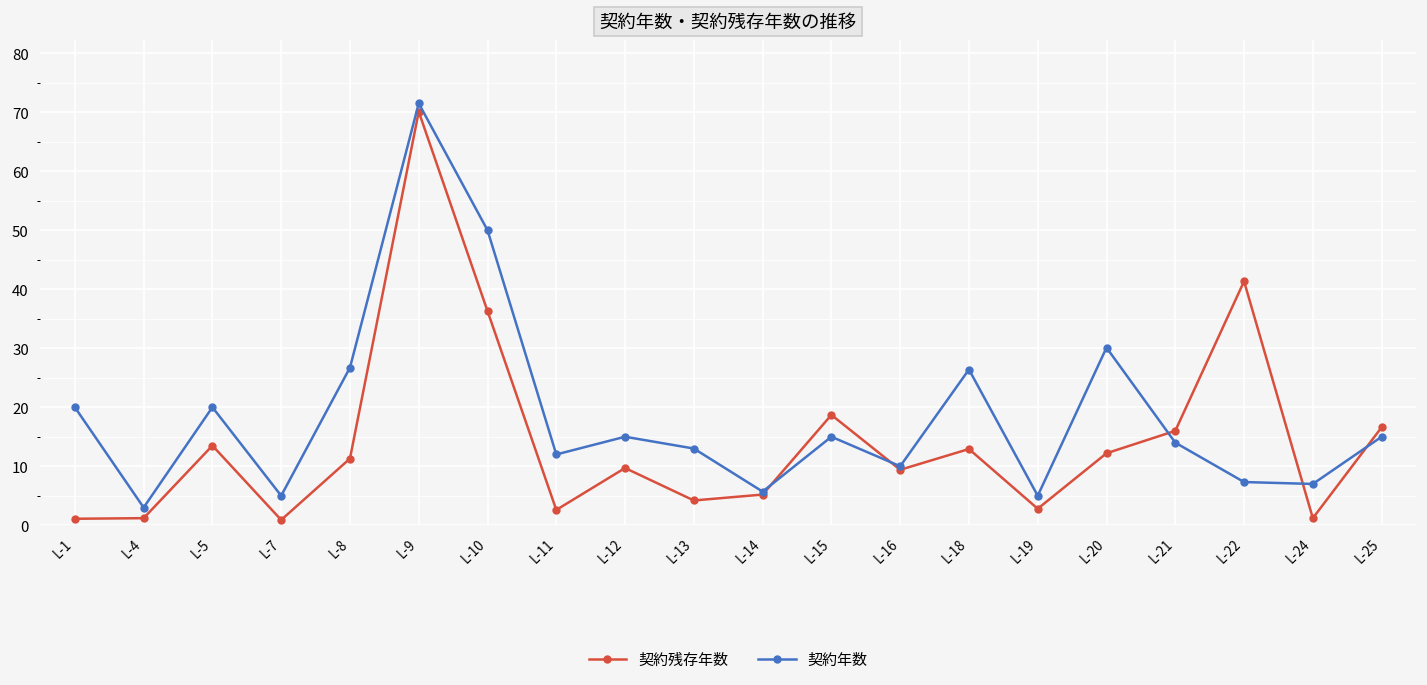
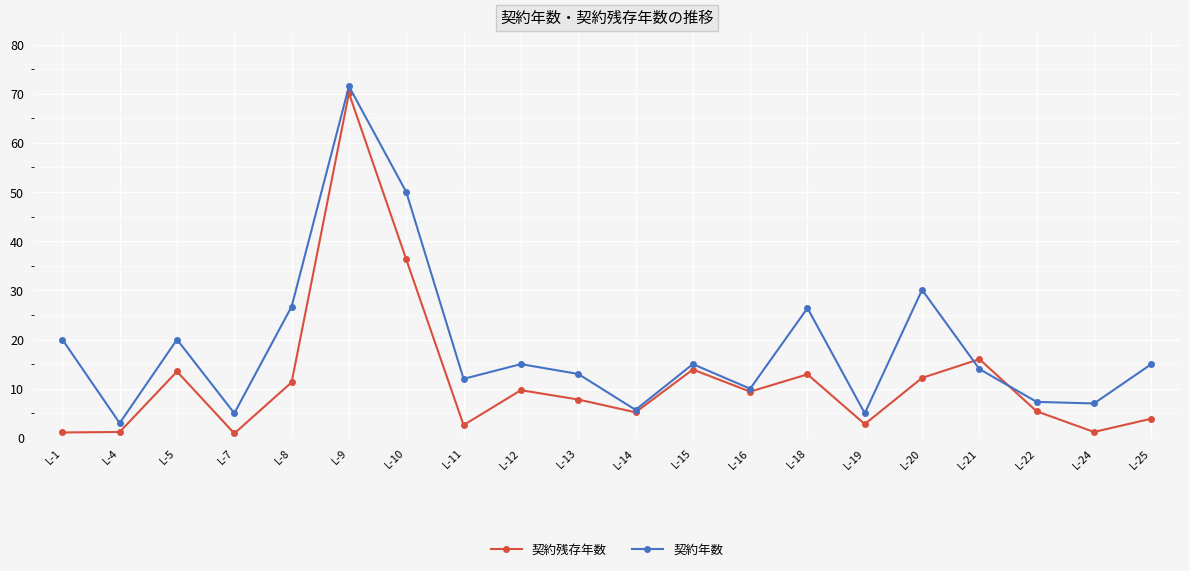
  {
    "契約残存年数": {
      "L-1": 1,
      "L-4": 1,
      "L-5": 14,
      "L-7": 1,
      "L-8": 11,
      "L-9": 70,
      "L-10": 36,
      "L-11": 3,
      "L-12": 10,
-     "L-13": 4,
-     "L-15": 19,
+     "L-13": 8,
+     "L-15": 14,
      "L-16": 9,
      "L-18": 13,
      "L-19": 3,
      "L-20": 12,
      "L-21": 16,
-     "L-22": 41,
+     "L-22": 5,
      "L-24": 1,
-     "L-25": 17
+     "L-25": 4
    },
    "契約年数": {
      "L-1": 20,
      "L-4": 3,
      "L-5": 20,
      "L-7": 5,
      "L-8": 27,
      "L-9": 72,
      "L-10": 50,
      "L-11": 12,
      "L-12": 15,
      "L-13": 13,
      "L-15": 15,
      "L-16": 10,
      "L-18": 26,
      "L-19": 5,
      "L-20": 30,
      "L-21": 14,
      "L-22": 7,
      "L-24": 7,
      "L-25": 15
    }
  }
